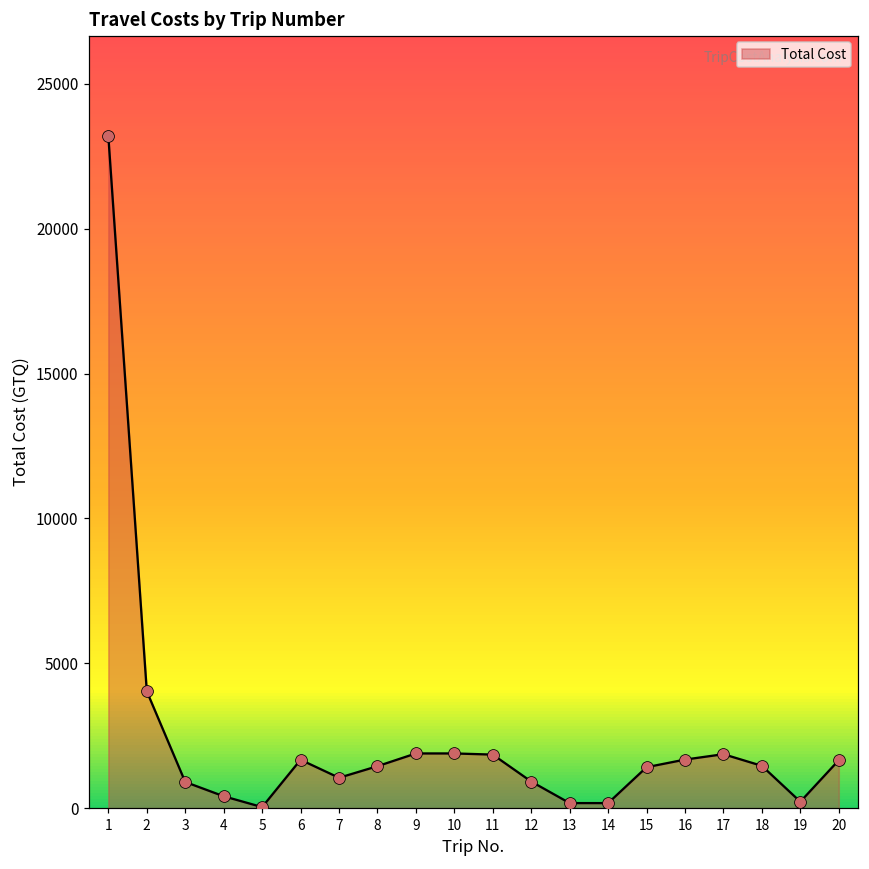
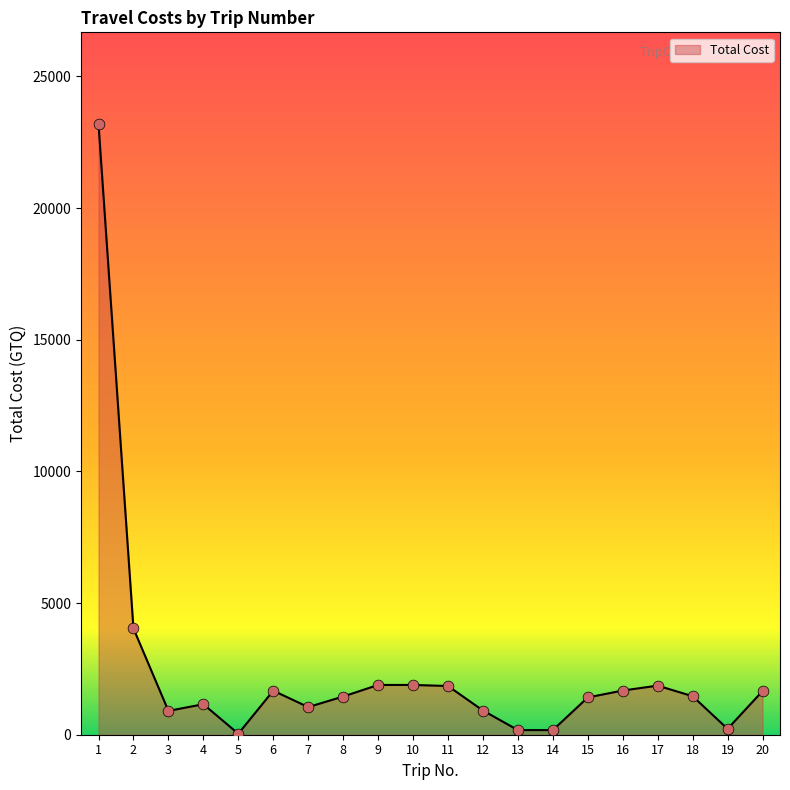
  {
    "1": 23200,
    "2": 4000,
    "3": 900,
-   "4": 400,
+   "4": 1200,
    "5": 0,
    "6": 1700,
    "7": 1100,
    "8": 1500,
    "9": 1900,
    "10": 1900,
    "11": 1900,
    "12": 900,
    "13": 200,
    "14": 200,
    "15": 1400,
    "16": 1700,
    "17": 1900,
    "18": 1500,
    "19": 200,
    "20": 1700
  }
